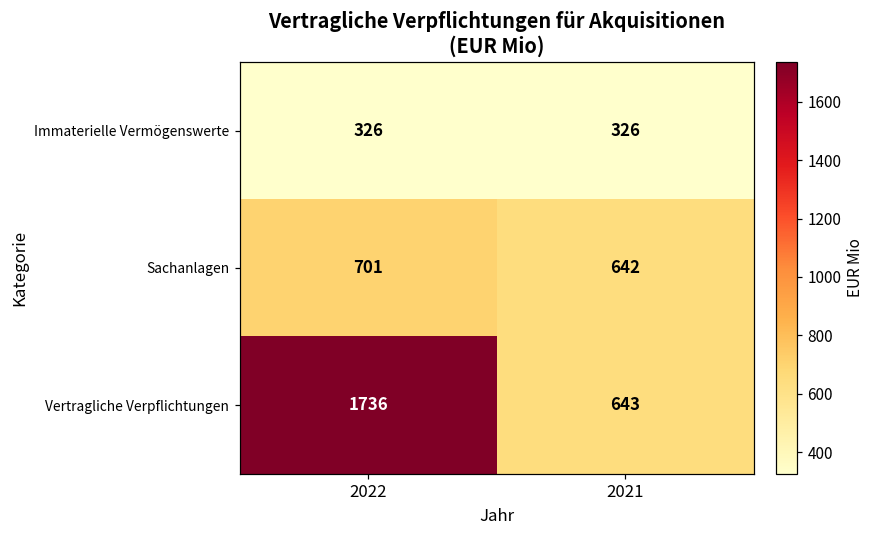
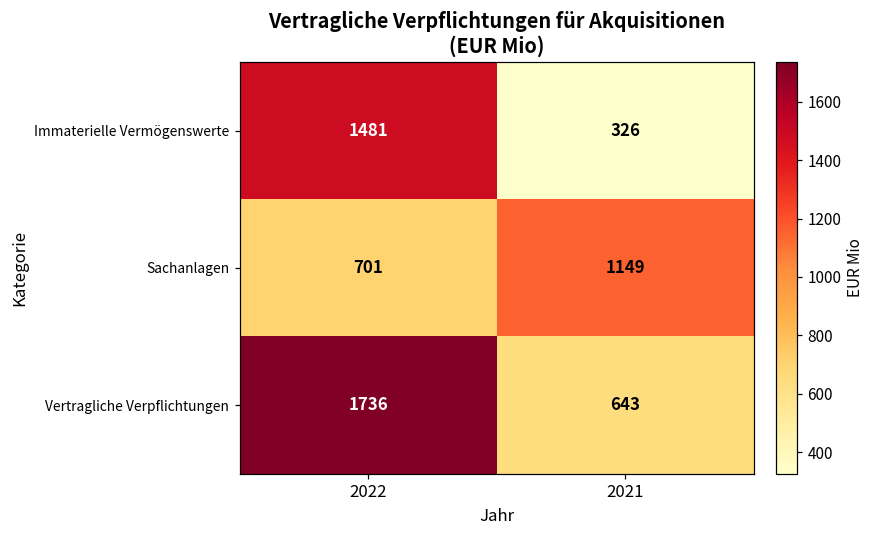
  {
    "Immaterielle Vermögenswerte": {
-     "2022": 326,
+     "2022": 1481,
      "2021": 326
    },
    "Sachanlagen": {
      "2022": 701,
-     "2021": 642
+     "2021": 1149
    },
    "Vertragliche Verpflichtungen": {
      "2022": 1736,
      "2021": 643
    }
  }
